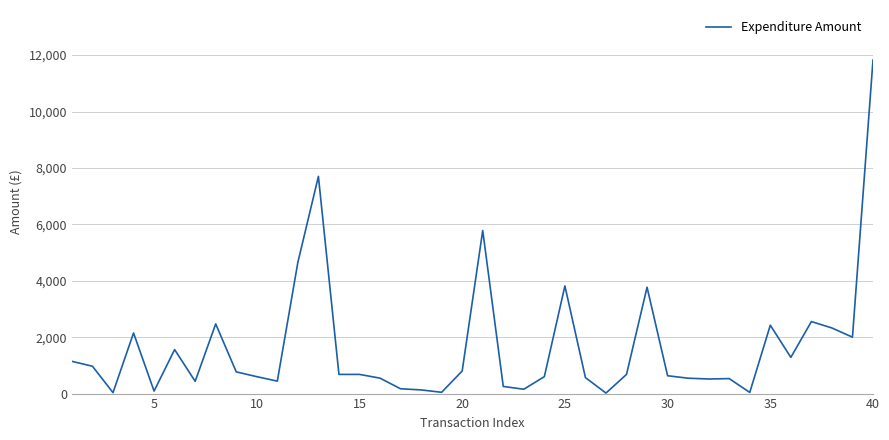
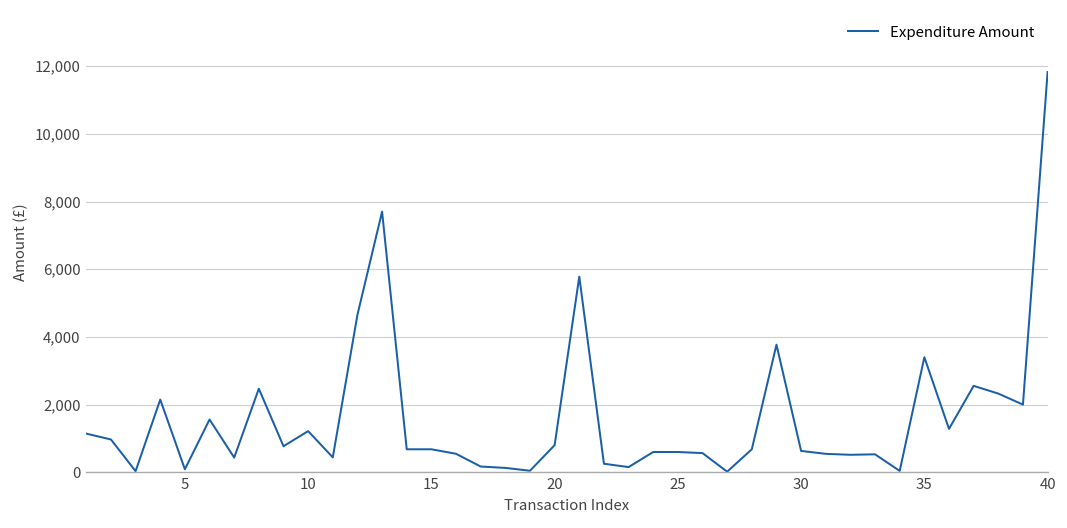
  {
    "5": "100",
-   "10": "600",
+   "10": "1,200",
    "15": "700",
    "20": "800",
-   "25": "3,800",
+   "25": "600",
    "30": "600",
-   "35": "2,400",
+   "35": "3,400",
    "40": "11,800"
  }
